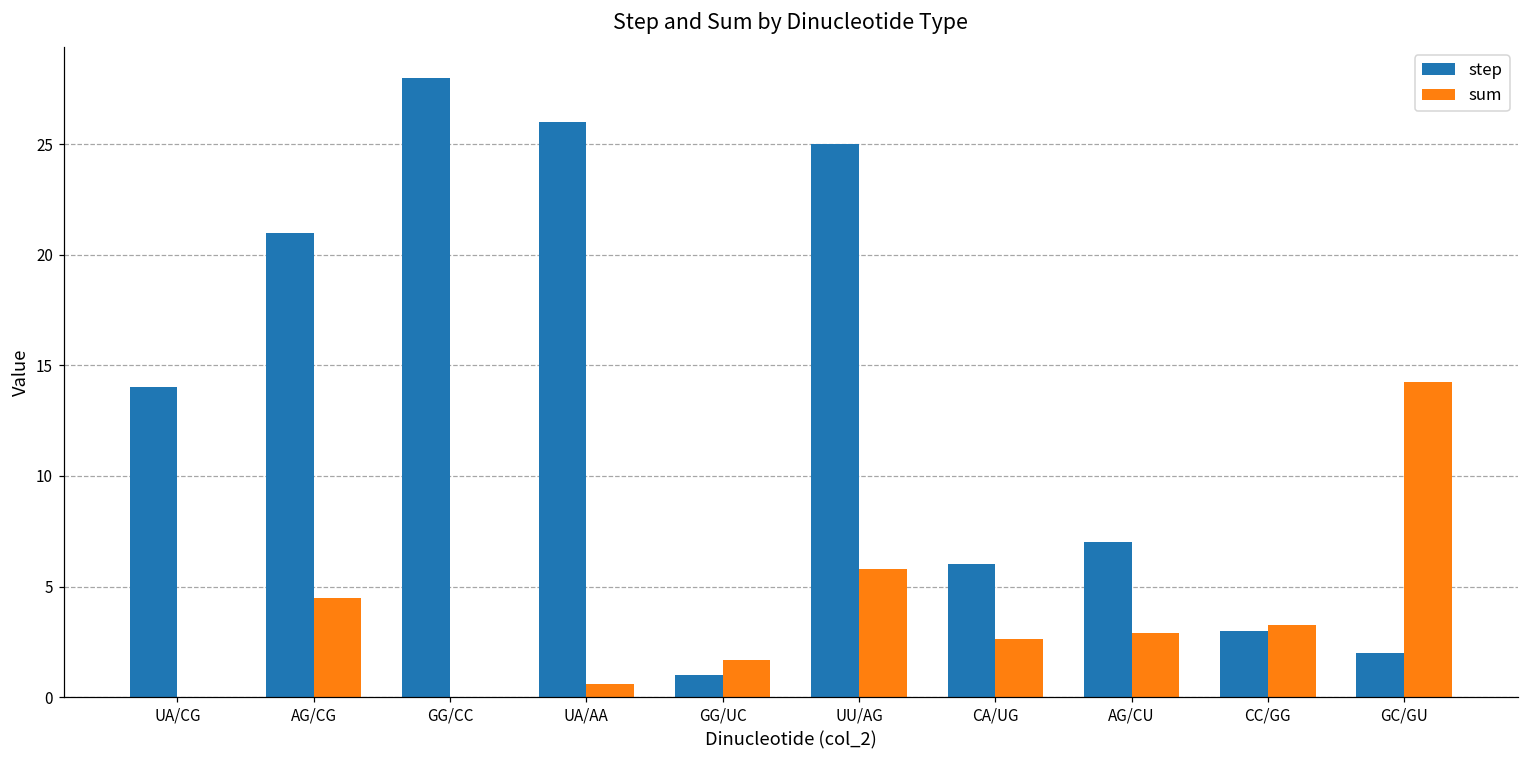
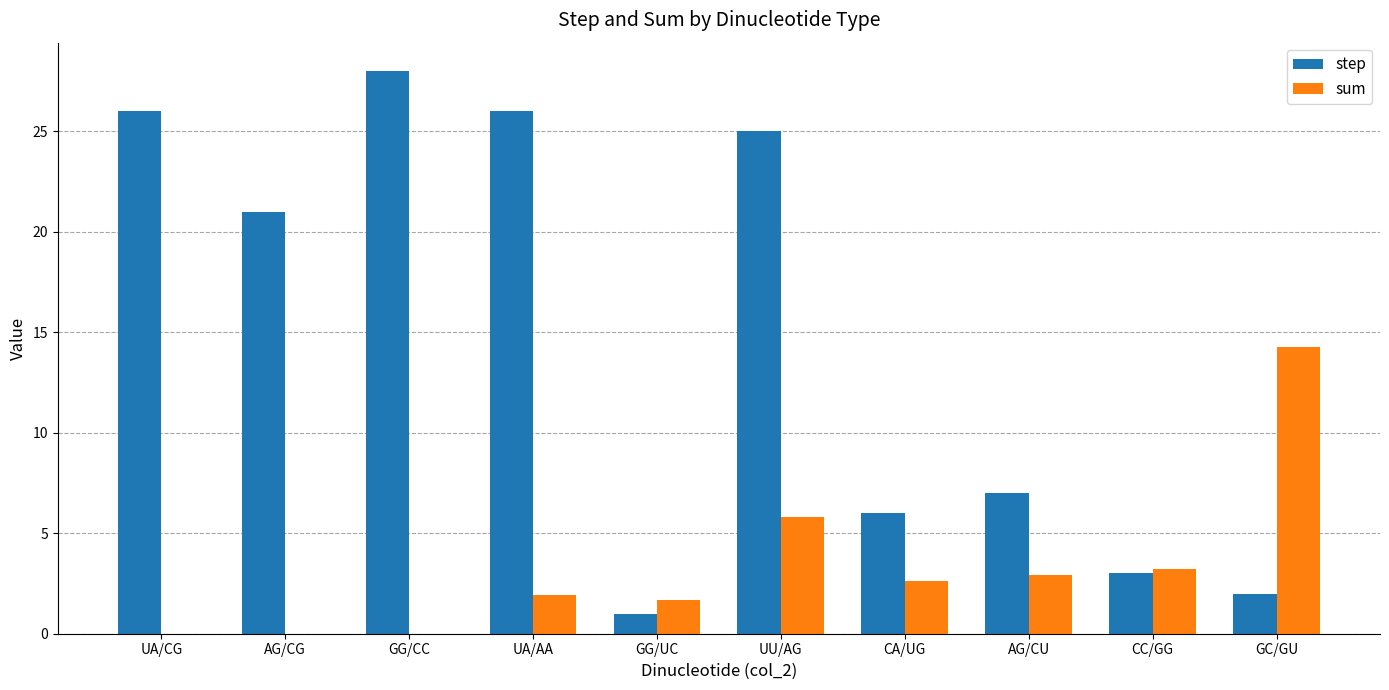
  {
    "step": {
-     "UA/CG": 14,
+     "UA/CG": 26,
      "AG/CG": 21,
      "GG/CC": 28,
      "UA/AA": 26,
      "GG/UC": 1,
      "UU/AG": 25,
      "CA/UG": 6,
      "AG/CU": 7,
      "CC/GG": 3,
      "GC/GU": 2
    },
    "sum": {
      "UA/CG": 0.0,
-     "AG/CG": 4.5,
+     "AG/CG": 0.0,
      "GG/CC": 0.0,
-     "UA/AA": 0.6,
+     "UA/AA": 1.9,
      "GG/UC": 1.7,
      "UU/AG": 5.8,
      "CA/UG": 2.6,
      "AG/CU": 2.9,
      "CC/GG": 3.2,
      "GC/GU": 14.2
    }
  }
